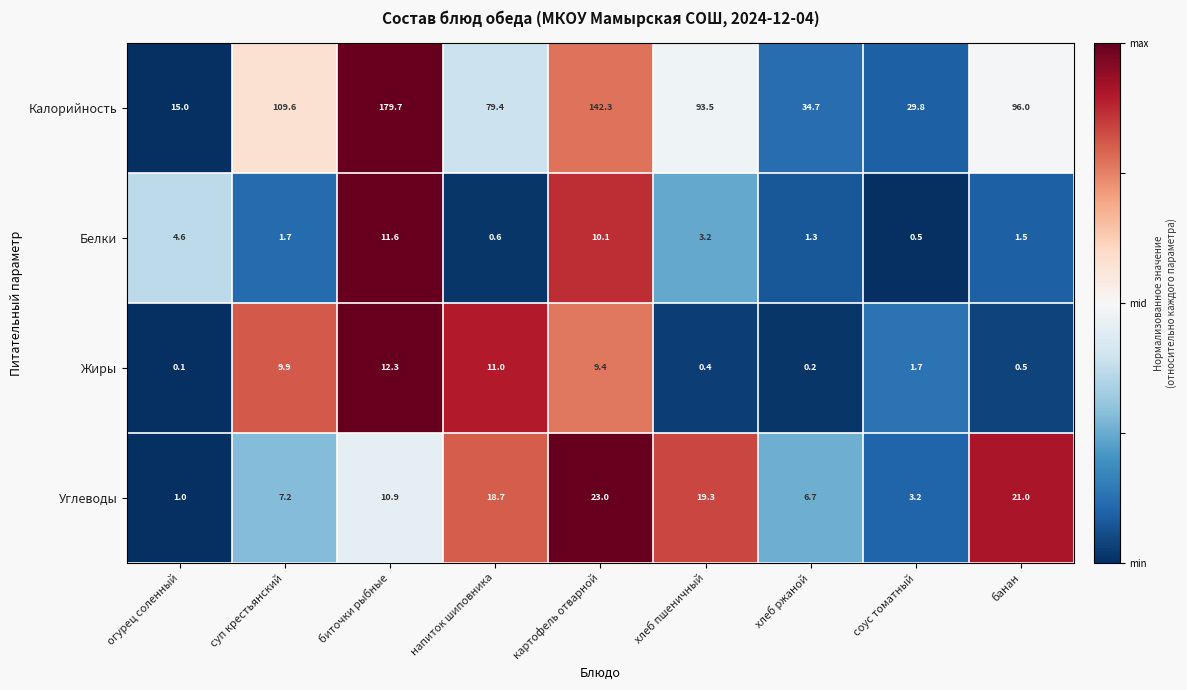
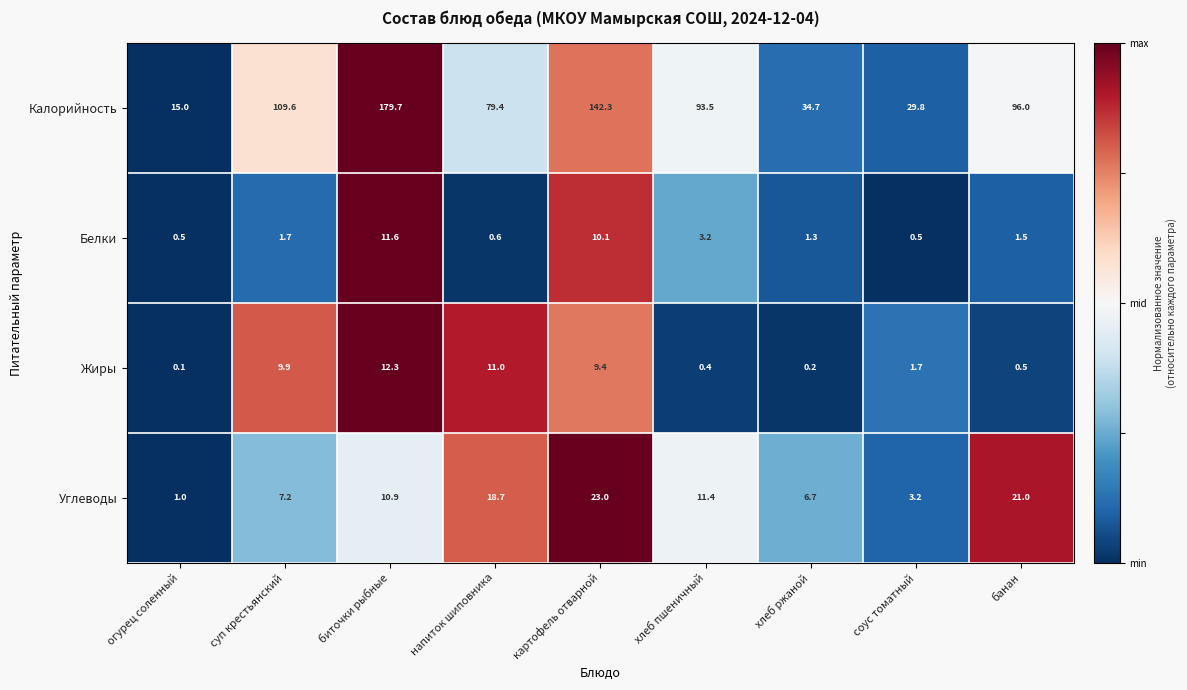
  {
    "Калорийность": {
      "огурец соленный": 15.0,
      "суп крестьянский": 109.6,
      "биточки рыбные": 179.7,
      "напиток шиповника": 79.4,
      "картофель отварной": 142.3,
      "хлеб пшеничный": 93.5,
      "хлеб ржаной": 34.7,
      "соус томатный": 29.8,
      "банан": 96.0
    },
    "Белки": {
-     "огурец соленный": 4.6,
+     "огурец соленный": 0.5,
      "суп крестьянский": 1.7,
      "биточки рыбные": 11.6,
      "напиток шиповника": 0.6,
      "картофель отварной": 10.1,
      "хлеб пшеничный": 3.2,
      "хлеб ржаной": 1.3,
      "соус томатный": 0.5,
      "банан": 1.5
    },
    "Жиры": {
      "огурец соленный": 0.1,
      "суп крестьянский": 9.9,
      "биточки рыбные": 12.3,
      "напиток шиповника": 11.0,
      "картофель отварной": 9.4,
      "хлеб пшеничный": 0.4,
      "хлеб ржаной": 0.2,
      "соус томатный": 1.7,
      "банан": 0.5
    },
    "Углеводы": {
      "огурец соленный": 1.0,
      "суп крестьянский": 7.2,
      "биточки рыбные": 10.9,
      "напиток шиповника": 18.7,
      "картофель отварной": 23.0,
-     "хлеб пшеничный": 19.3,
+     "хлеб пшеничный": 11.4,
      "хлеб ржаной": 6.7,
      "соус томатный": 3.2,
      "банан": 21.0
    }
  }
